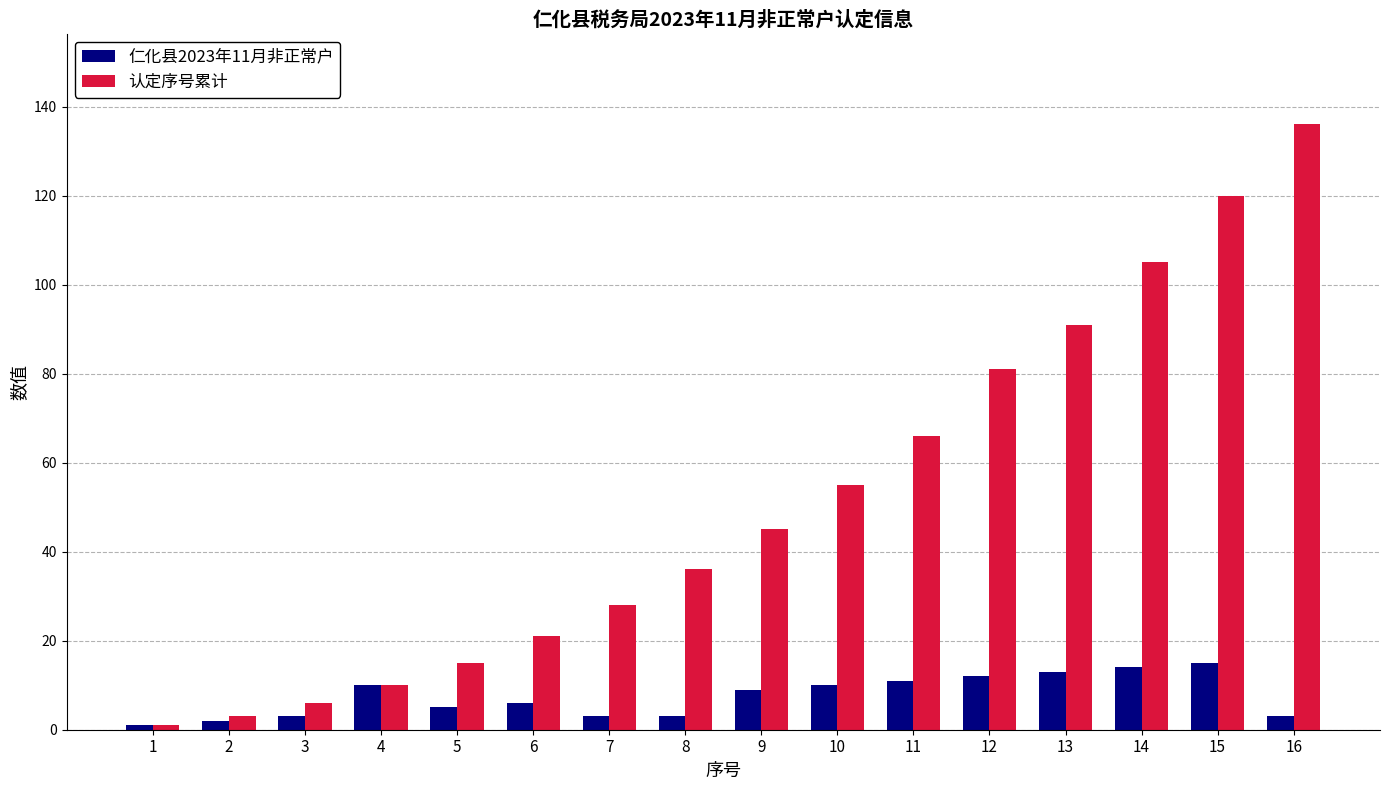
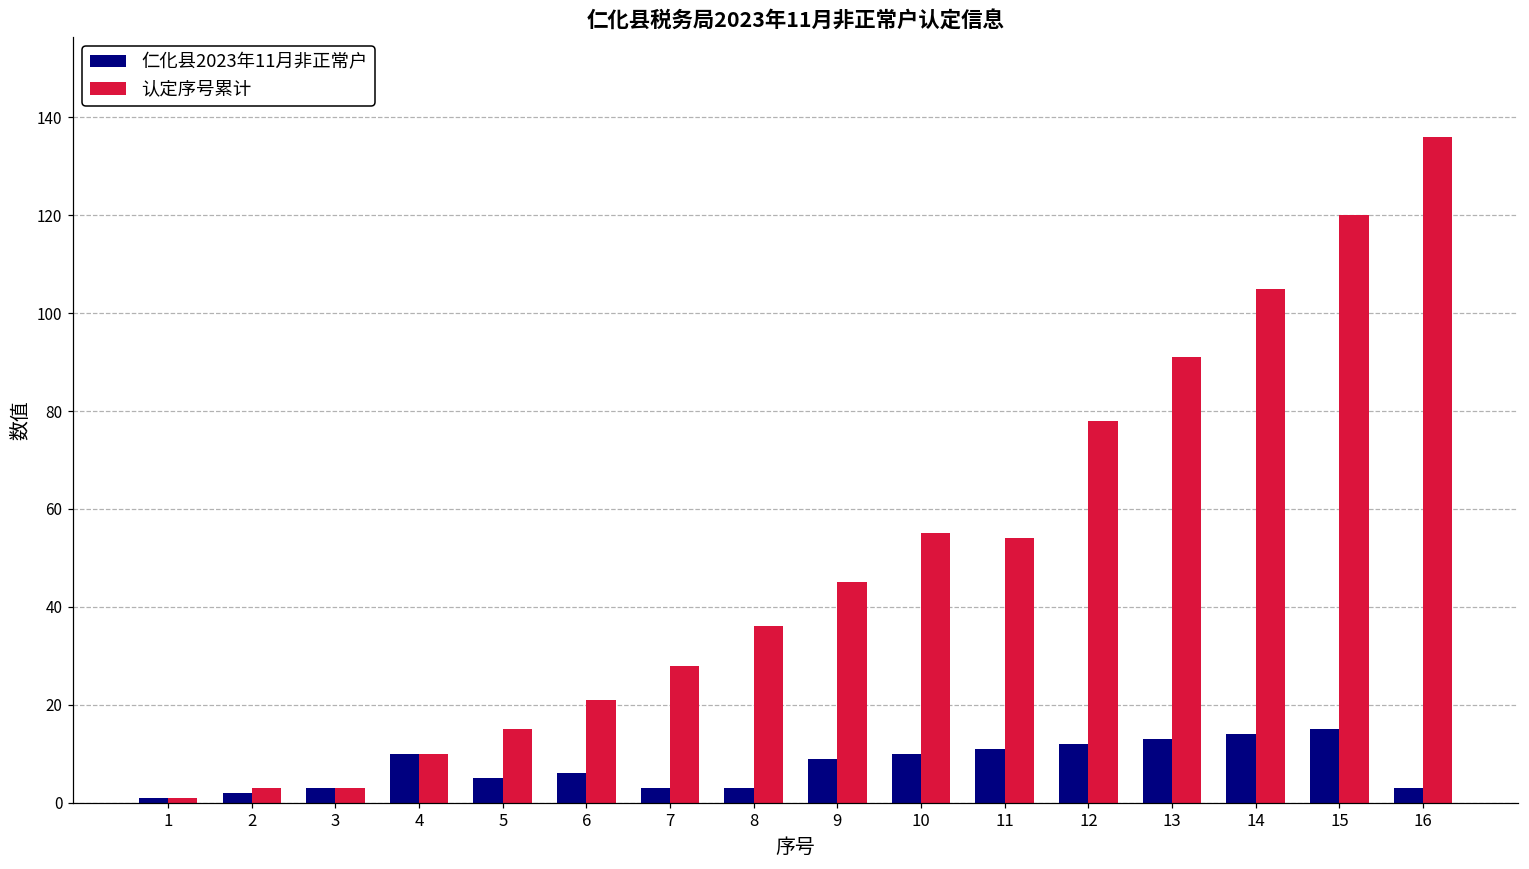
  {
    "仁化县2023年11月非正常户": {
      "1": 1,
      "2": 2,
      "3": 3,
      "4": 10,
      "5": 5,
      "6": 6,
      "7": 3,
      "8": 3,
      "9": 9,
      "10": 10,
      "11": 11,
      "12": 12,
      "13": 13,
      "14": 14,
      "15": 15,
      "16": 3
    },
    "认定序号累计": {
      "1": 1,
      "2": 3,
-     "3": 6,
+     "3": 3,
      "4": 10,
      "5": 15,
      "6": 21,
      "7": 28,
      "8": 36,
      "9": 45,
      "10": 55,
-     "11": 66,
-     "12": 81,
+     "11": 54,
+     "12": 78,
      "13": 91,
      "14": 105,
      "15": 120,
      "16": 136
    }
  }
